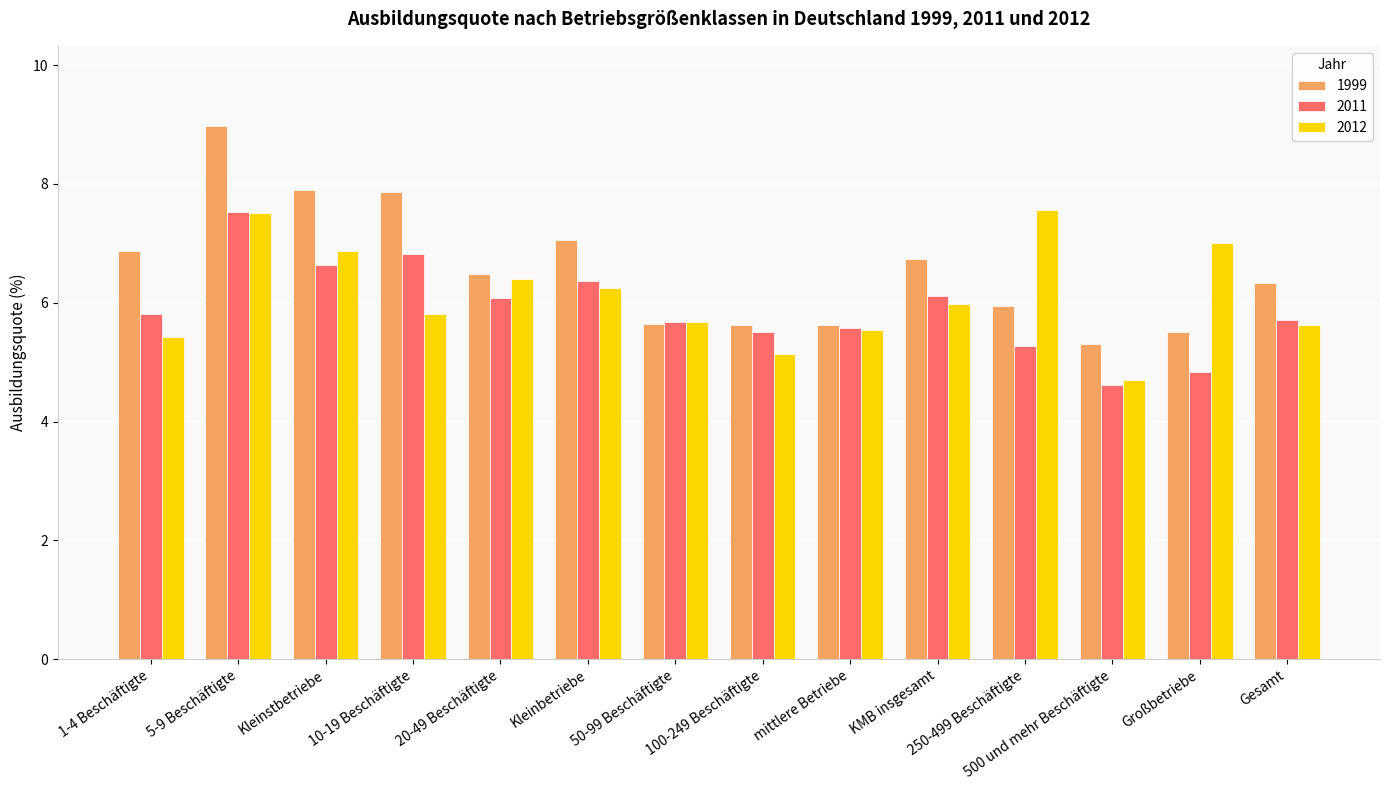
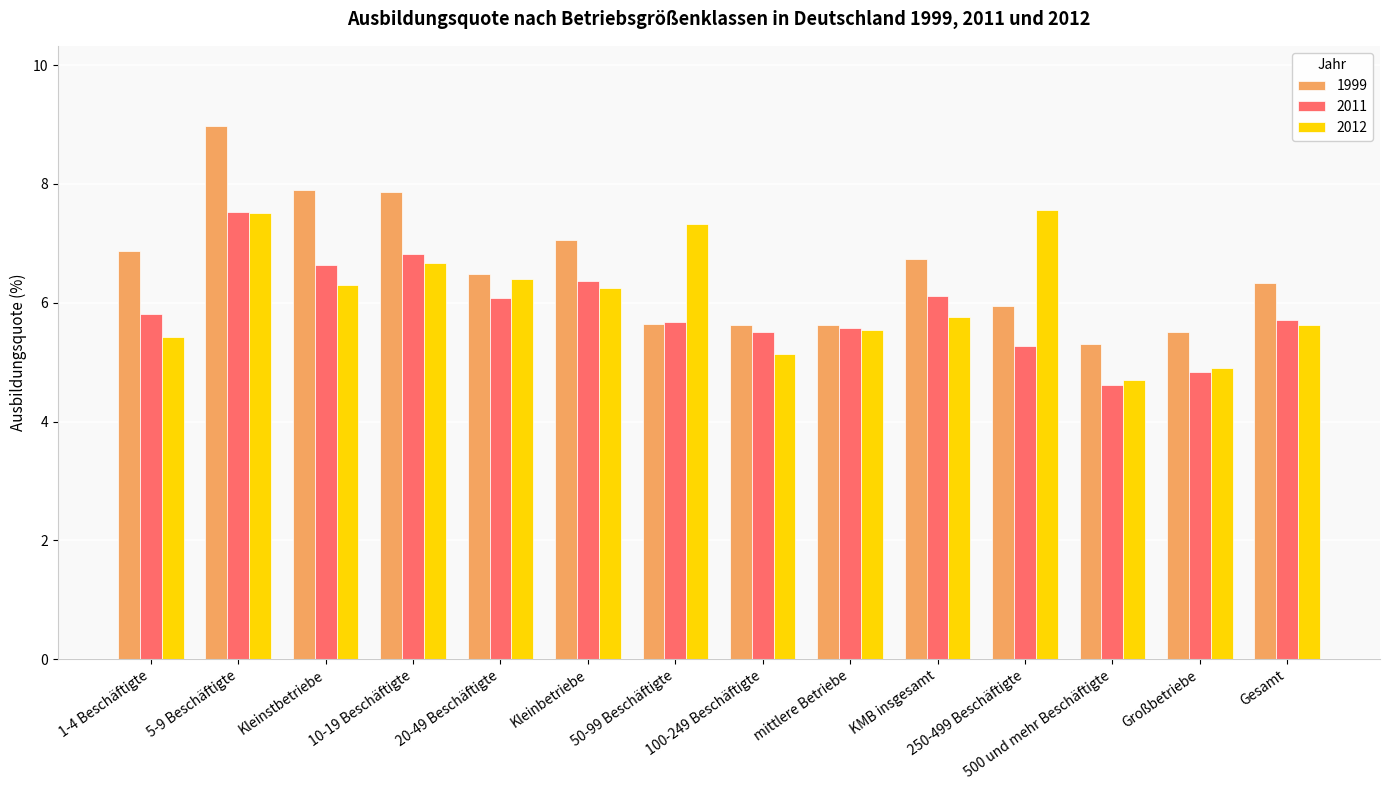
  {
    "2012": {
      "1-4 Beschäftigte": 5.4,
      "5-9 Beschäftigte": 7.5,
-     "Kleinstbetriebe": 6.9,
-     "10-19 Beschäftigte": 5.8,
+     "Kleinstbetriebe": 6.3,
+     "10-19 Beschäftigte": 6.7,
      "20-49 Beschäftigte": 6.4,
      "Kleinbetriebe": 6.3,
-     "50-99 Beschäftigte": 5.7,
+     "50-99 Beschäftigte": 7.3,
      "100-249 Beschäftigte": 5.1,
      "mittlere Betriebe": 5.5,
-     "KMB insgesamt": 6.0,
+     "KMB insgesamt": 5.8,
      "250-499 Beschäftigte": 7.6,
      "500 und mehr Beschäftigte": 4.7,
-     "Großbetriebe": 7.0,
+     "Großbetriebe": 4.9,
      "Gesamt": 5.6
    }
  }
